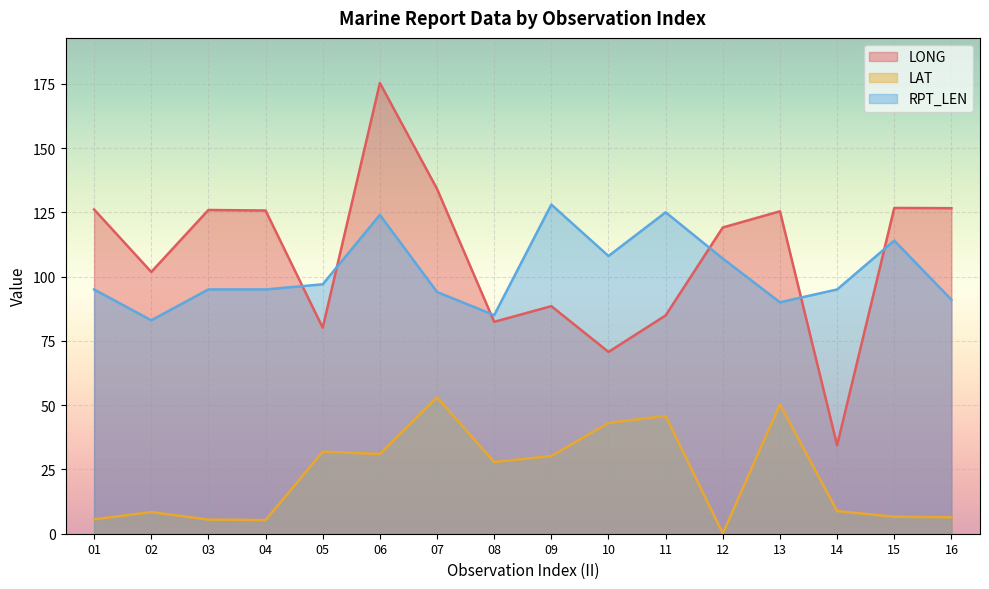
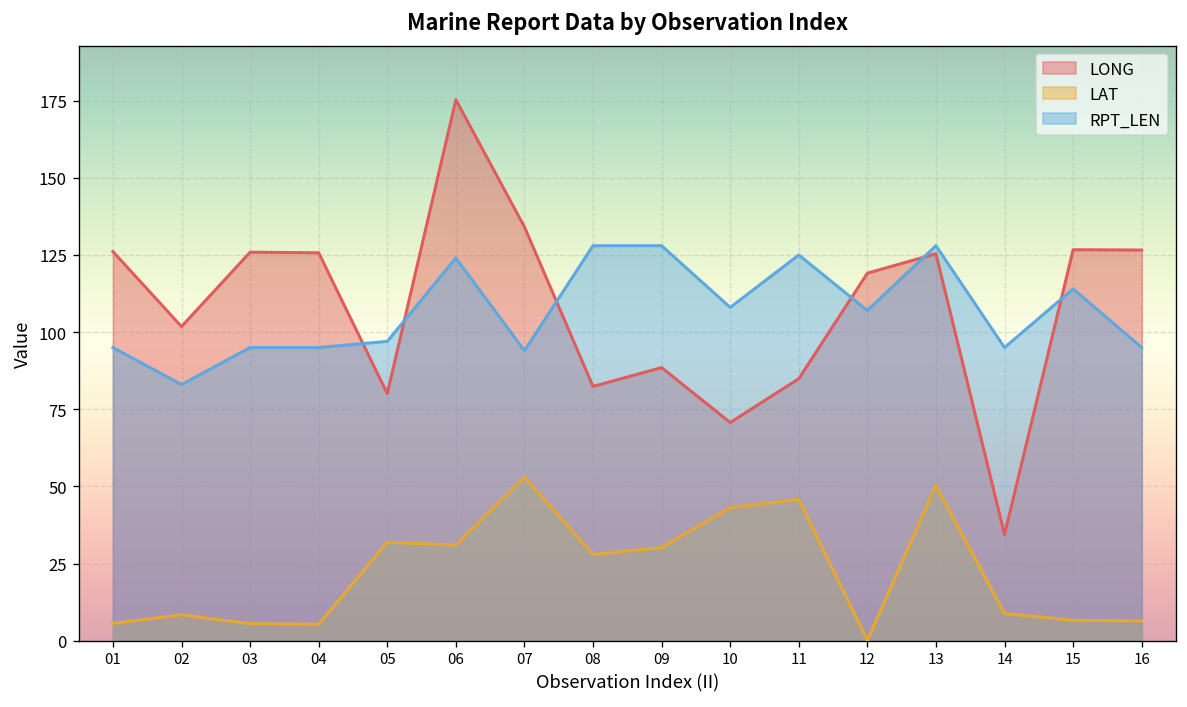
  {
    "RPT_LEN": {
      "01": 95,
      "02": 83,
      "03": 95,
      "04": 95,
      "05": 97,
      "06": 124,
      "07": 94,
-     "08": 85,
+     "08": 128,
      "09": 128,
      "10": 108,
      "11": 125,
      "12": 107,
-     "13": 90,
+     "13": 128,
      "14": 95,
      "15": 114,
-     "16": 91
+     "16": 95
    }
  }
